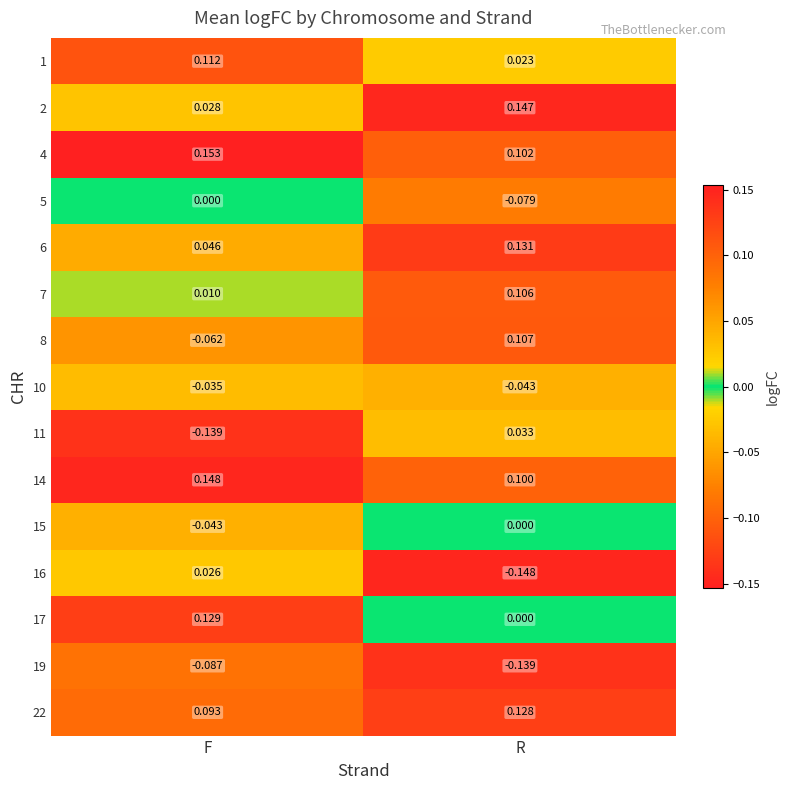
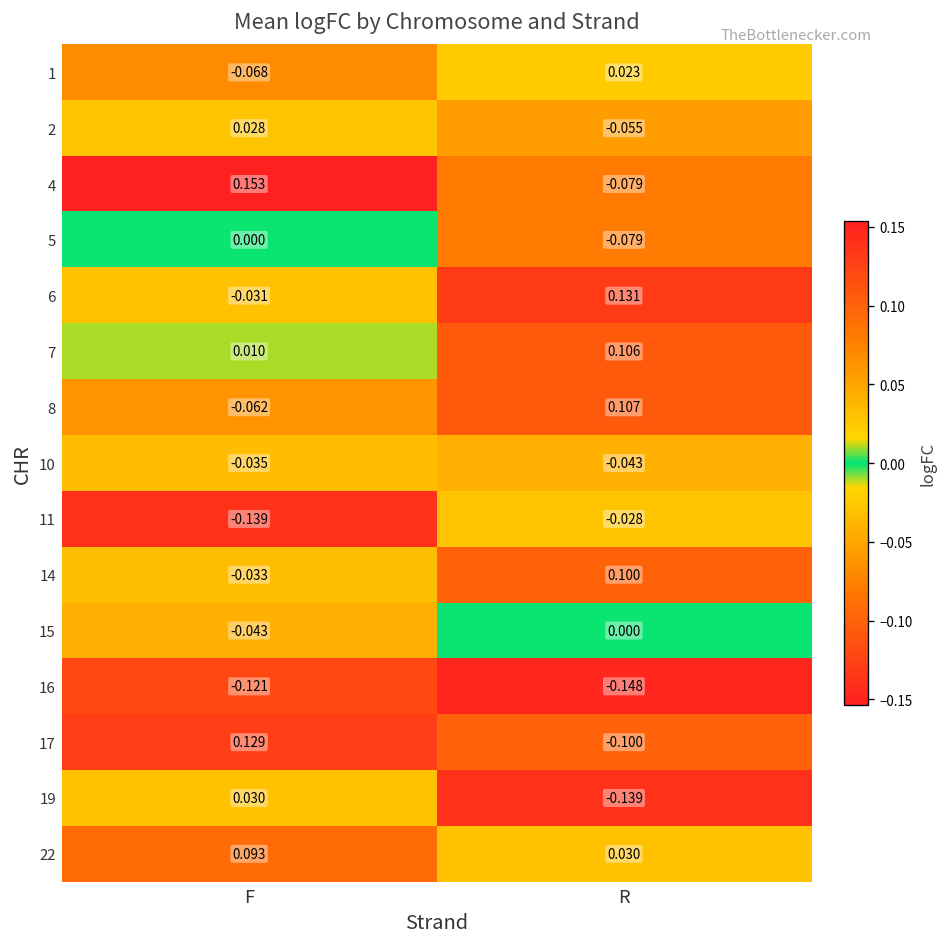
  {
    "1": {
-     "F": 0.112
+     "F": -0.068
    },
    "2": {
-     "R": 0.147
+     "R": -0.055
    },
    "4": {
-     "R": 0.102
+     "R": -0.079
    },
    "6": {
-     "F": 0.046
+     "F": -0.031
    },
    "11": {
-     "R": 0.033
+     "R": -0.028
    },
    "14": {
-     "F": 0.148
+     "F": -0.033
    },
    "16": {
-     "F": 0.026
+     "F": -0.121
    },
    "17": {
-     "R": 0.000
+     "R": -0.100
    },
    "19": {
-     "F": -0.087
+     "F": 0.030
    },
    "22": {
-     "R": 0.128
+     "R": 0.030
    }
  }
